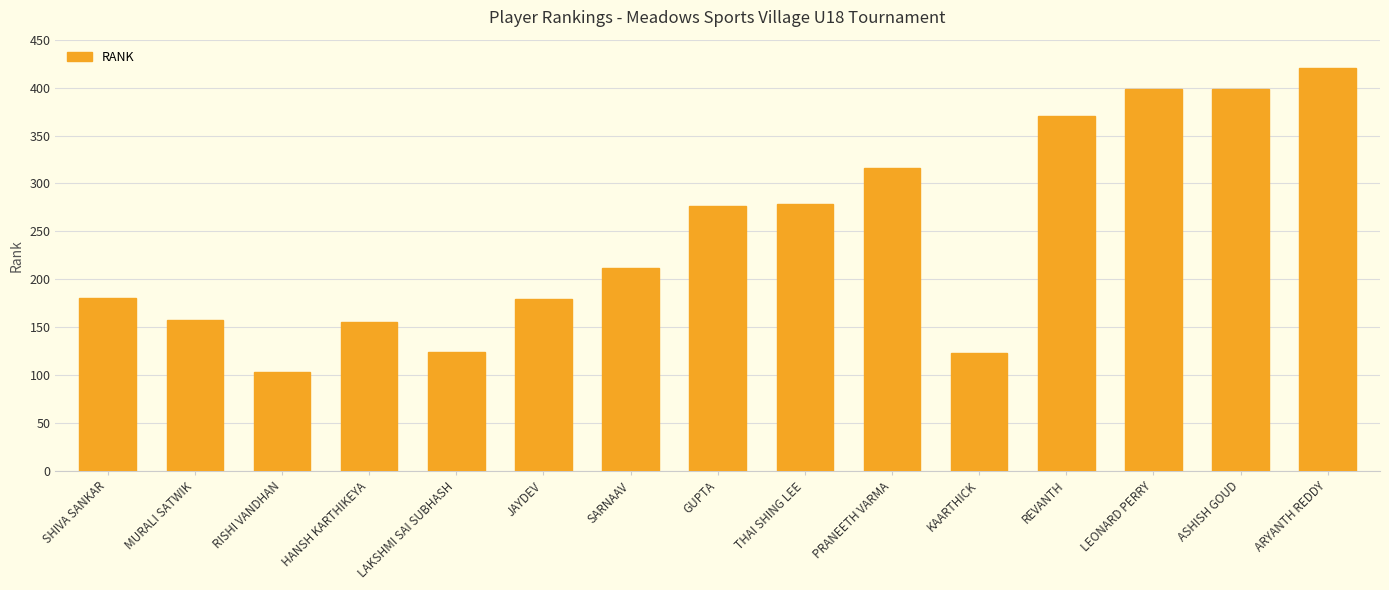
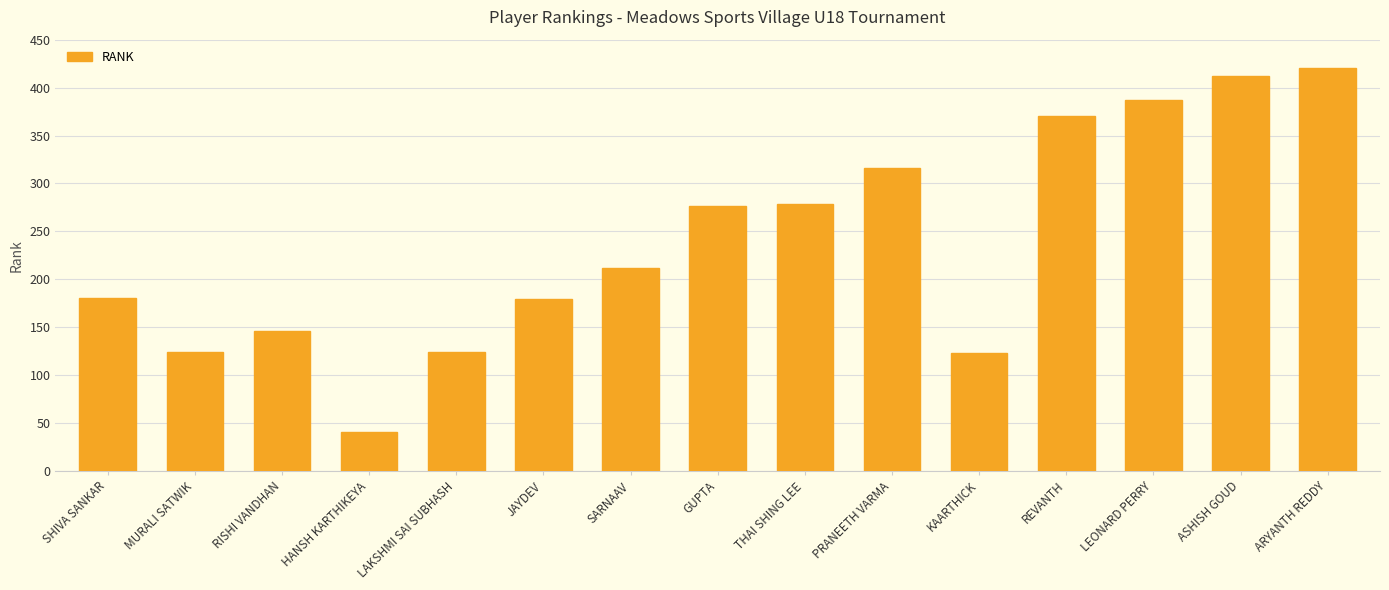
  {
    "SHIVA SANKAR": 180,
-   "MURALI SATWIK": 160,
-   "RISHI VANDHAN": 100,
-   "HANSH KARTHIKEYA": 160,
+   "MURALI SATWIK": 120,
+   "RISHI VANDHAN": 150,
+   "HANSH KARTHIKEYA": 40,
    "LAKSHMI SAI SUBHASH": 120,
    "JAYDEV": 180,
    "SARNAAV": 210,
    "GUPTA": 280,
    "THAI SHING LEE": 280,
    "PRANEETH VARMA": 320,
    "KAARTHICK": 120,
    "REVANTH": 370,
-   "LEONARD PERRY": 400,
-   "ASHISH GOUD": 400,
+   "LEONARD PERRY": 390,
+   "ASHISH GOUD": 410,
    "ARYANTH REDDY": 420
  }
